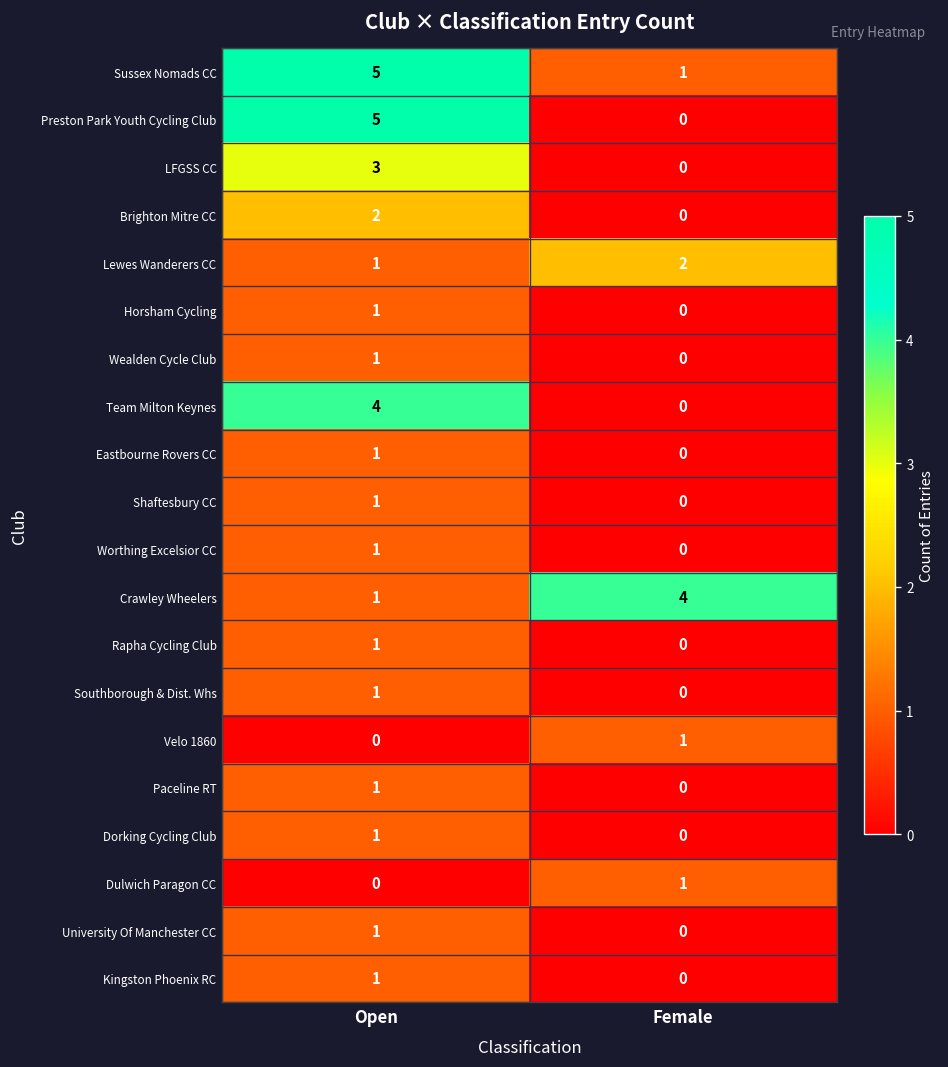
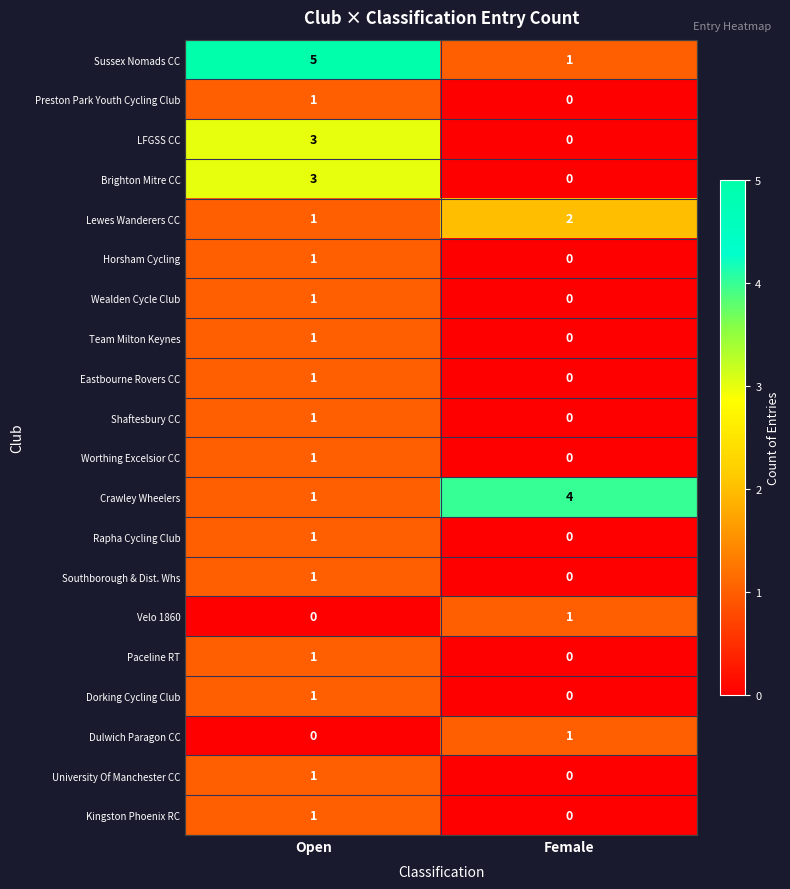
  {
    "Sussex Nomads CC": {
      "Open": 5,
      "Female": 1
    },
    "Preston Park Youth Cycling Club": {
-     "Open": 5,
+     "Open": 1,
      "Female": 0
    },
    "LFGSS CC": {
      "Open": 3,
      "Female": 0
    },
    "Brighton Mitre CC": {
-     "Open": 2,
+     "Open": 3,
      "Female": 0
    },
    "Lewes Wanderers CC": {
      "Open": 1,
      "Female": 2
    },
    "Horsham Cycling": {
      "Open": 1,
      "Female": 0
    },
    "Wealden Cycle Club": {
      "Open": 1,
      "Female": 0
    },
    "Team Milton Keynes": {
-     "Open": 4,
+     "Open": 1,
      "Female": 0
    },
    "Eastbourne Rovers CC": {
      "Open": 1,
      "Female": 0
    },
    "Shaftesbury CC": {
      "Open": 1,
      "Female": 0
    },
    "Worthing Excelsior CC": {
      "Open": 1,
      "Female": 0
    },
    "Crawley Wheelers": {
      "Open": 1,
      "Female": 4
    },
    "Rapha Cycling Club": {
      "Open": 1,
      "Female": 0
    },
    "Southborough & Dist. Whs": {
      "Open": 1,
      "Female": 0
    },
    "Velo 1860": {
      "Open": 0,
      "Female": 1
    },
    "Paceline RT": {
      "Open": 1,
      "Female": 0
    },
    "Dorking Cycling Club": {
      "Open": 1,
      "Female": 0
    },
    "Dulwich Paragon CC": {
      "Open": 0,
      "Female": 1
    },
    "University Of Manchester CC": {
      "Open": 1,
      "Female": 0
    },
    "Kingston Phoenix RC": {
      "Open": 1,
      "Female": 0
    }
  }
